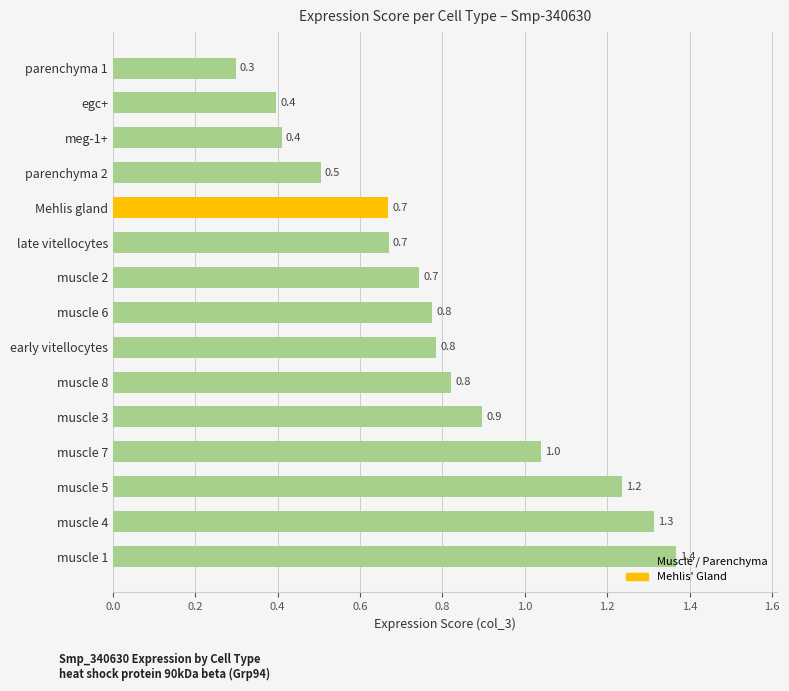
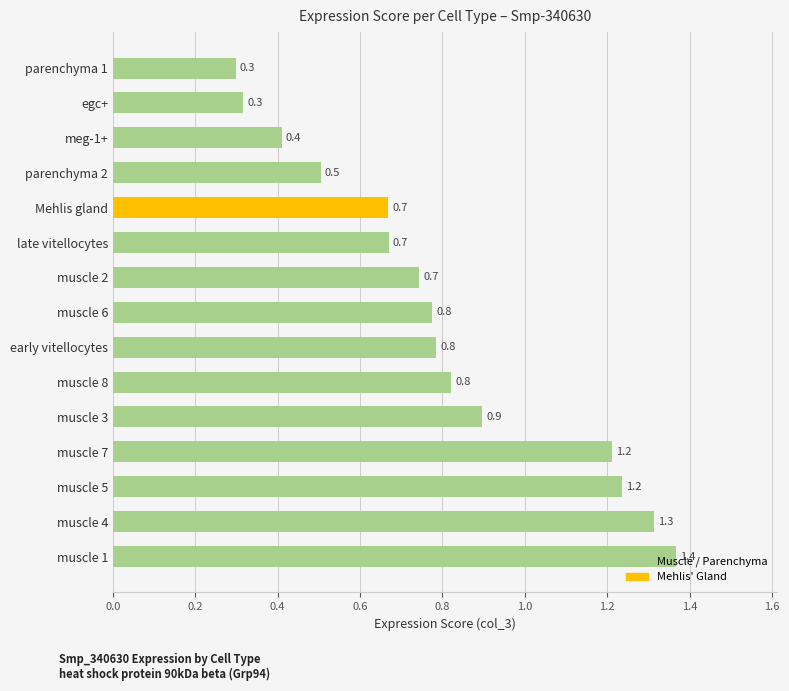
  {
    "parenchyma 1": 0.3,
-   "egc+": 0.4,
+   "egc+": 0.3,
    "meg-1+": 0.4,
    "parenchyma 2": 0.5,
    "Mehlis gland": 0.7,
    "late vitellocytes": 0.7,
    "muscle 2": 0.7,
    "muscle 6": 0.8,
    "early vitellocytes": 0.8,
    "muscle 8": 0.8,
    "muscle 3": 0.9,
-   "muscle 7": 1.0,
+   "muscle 7": 1.2,
    "muscle 5": 1.2,
    "muscle 4": 1.3,
    "muscle 1": 1.4
  }
